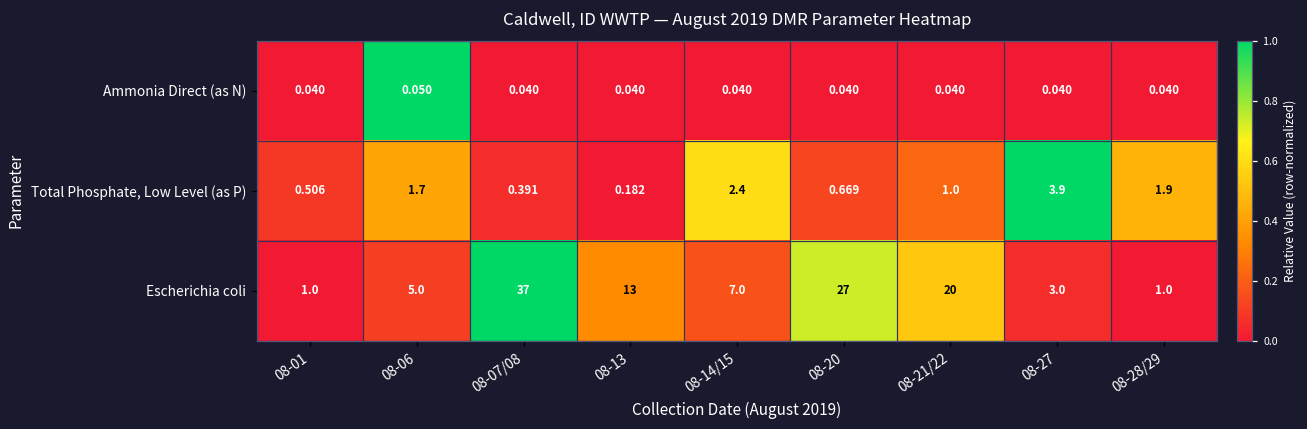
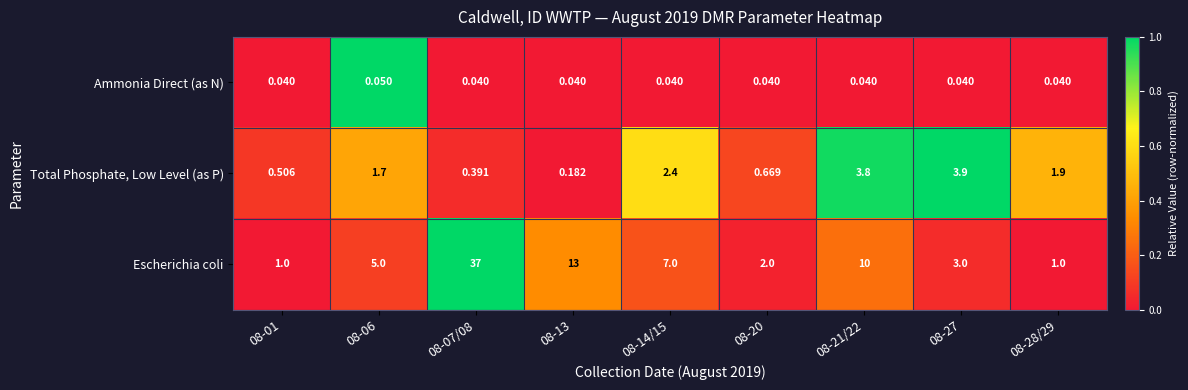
  {
    "Ammonia Direct (as N)": {
      "08-01": 0.040,
      "08-06": 0.050,
      "08-07/08": 0.040,
      "08-13": 0.040,
      "08-14/15": 0.040,
      "08-20": 0.040,
      "08-21/22": 0.040,
      "08-27": 0.040,
      "08-28/29": 0.040
    },
    "Total Phosphate, Low Level (as P)": {
      "08-01": 0.506,
      "08-06": 1.7,
      "08-07/08": 0.391,
      "08-13": 0.182,
      "08-14/15": 2.4,
      "08-20": 0.669,
-     "08-21/22": 1.0,
+     "08-21/22": 3.8,
      "08-27": 3.9,
      "08-28/29": 1.9
    },
    "Escherichia coli": {
      "08-01": 1.0,
      "08-06": 5.0,
      "08-07/08": 37,
      "08-13": 13,
      "08-14/15": 7.0,
-     "08-20": 27,
-     "08-21/22": 20,
+     "08-20": 2.0,
+     "08-21/22": 10,
      "08-27": 3.0,
      "08-28/29": 1.0
    }
  }
